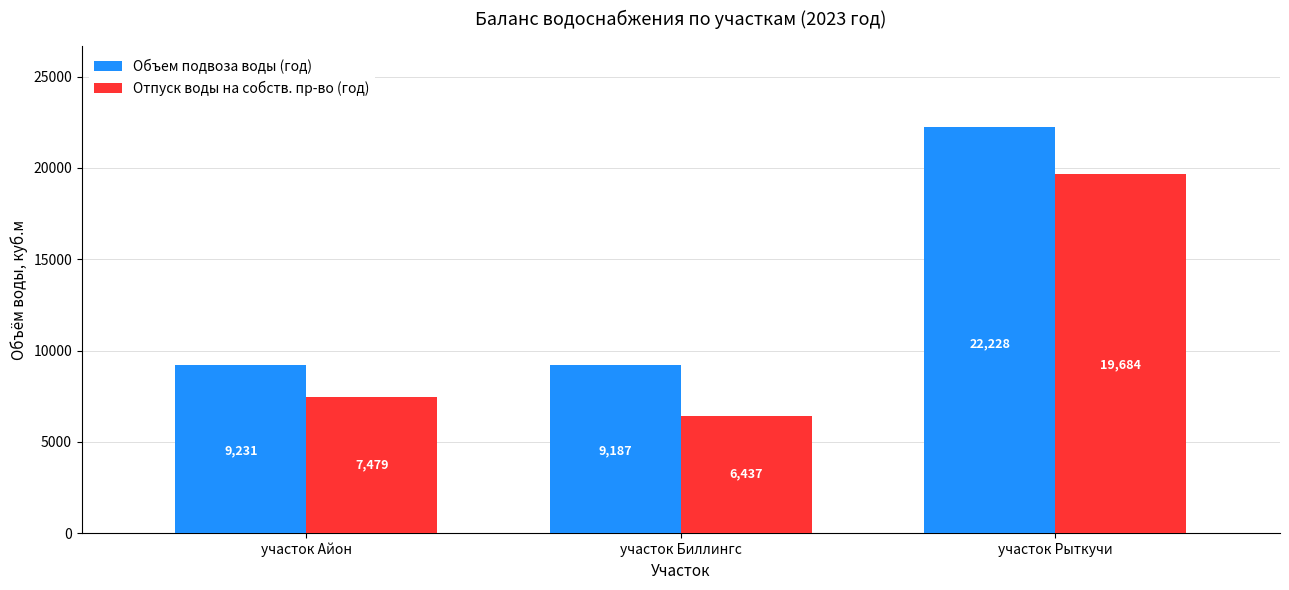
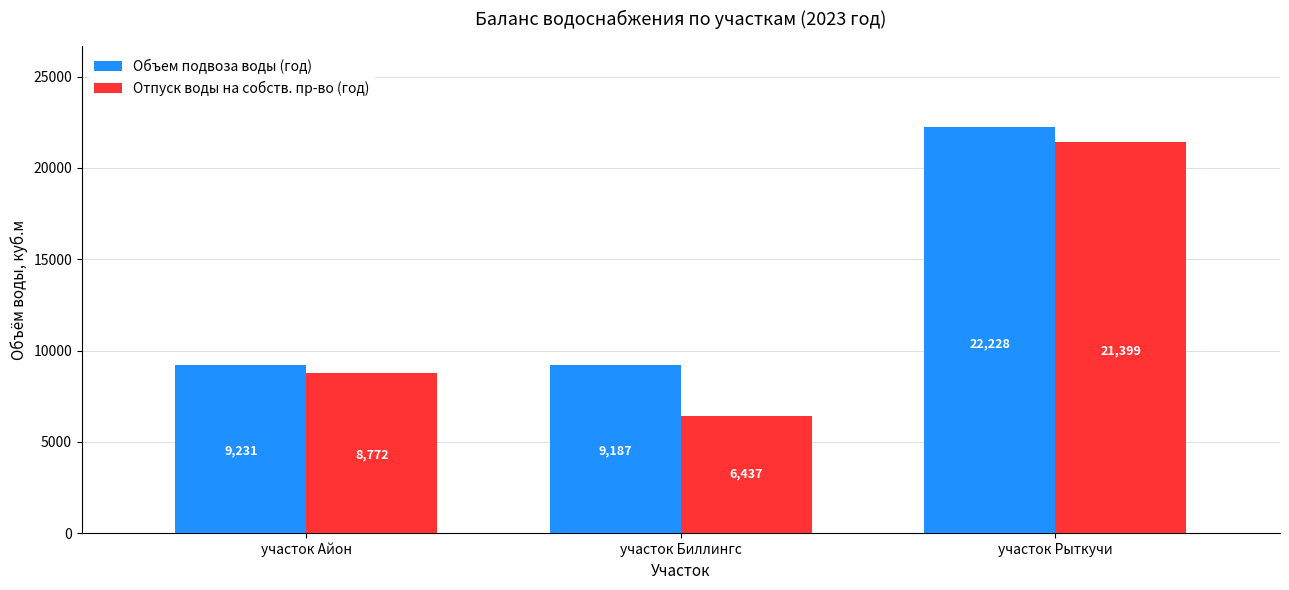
  {
    "Объем подвоза воды (год)": {
      "участок Айон": "9,231",
      "участок Биллингс": "9,187",
      "участок Рыткучи": "22,228"
    },
    "Отпуск воды на собств. пр-во (год)": {
-     "участок Айон": "7,479",
+     "участок Айон": "8,772",
      "участок Биллингс": "6,437",
-     "участок Рыткучи": "19,684"
+     "участок Рыткучи": "21,399"
    }
  }
